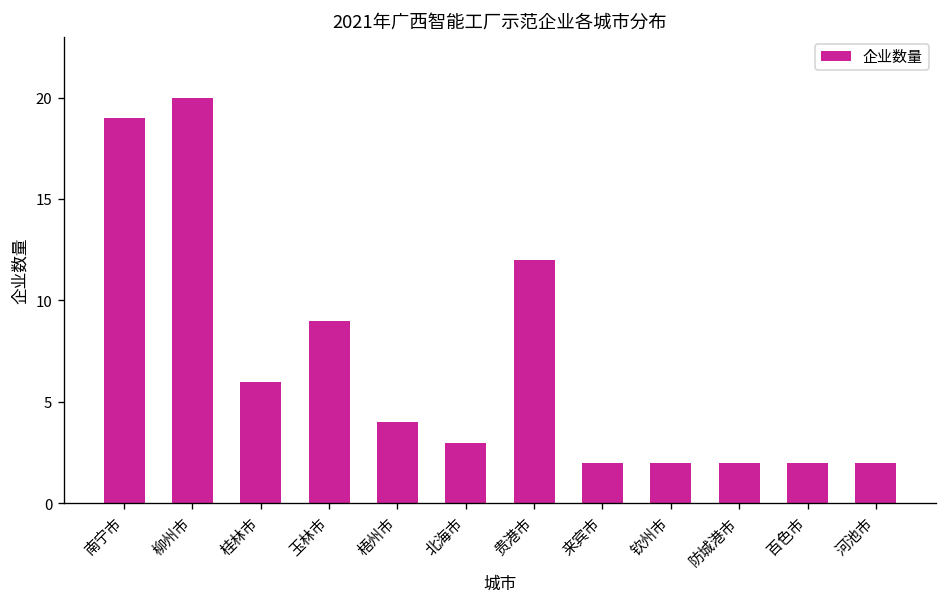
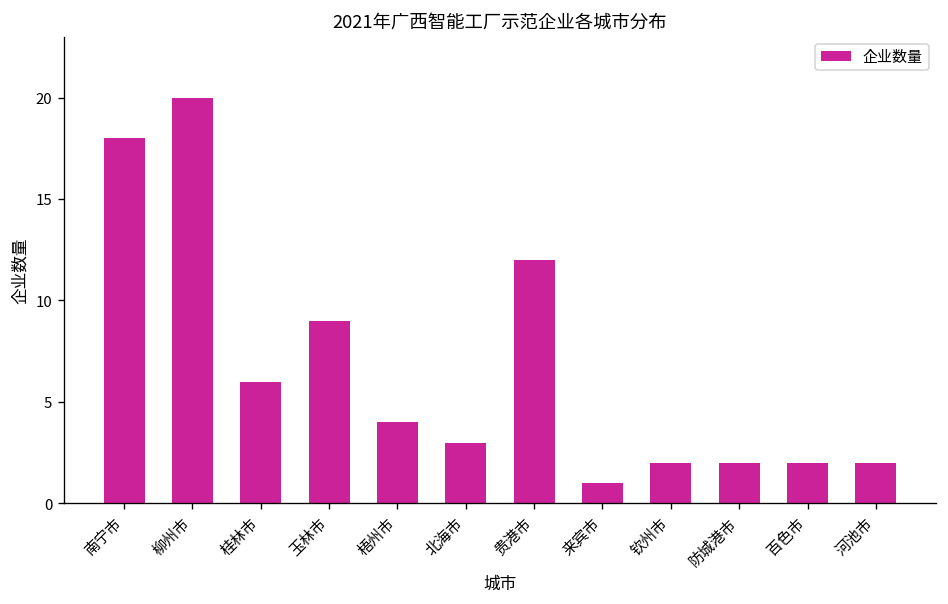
  {
-   "南宁市": 19,
+   "南宁市": 18,
    "柳州市": 20,
    "桂林市": 6,
    "玉林市": 9,
    "梧州市": 4,
    "北海市": 3,
    "贵港市": 12,
-   "来宾市": 2,
+   "来宾市": 1,
    "钦州市": 2,
    "防城港市": 2,
    "百色市": 2,
    "河池市": 2
  }
